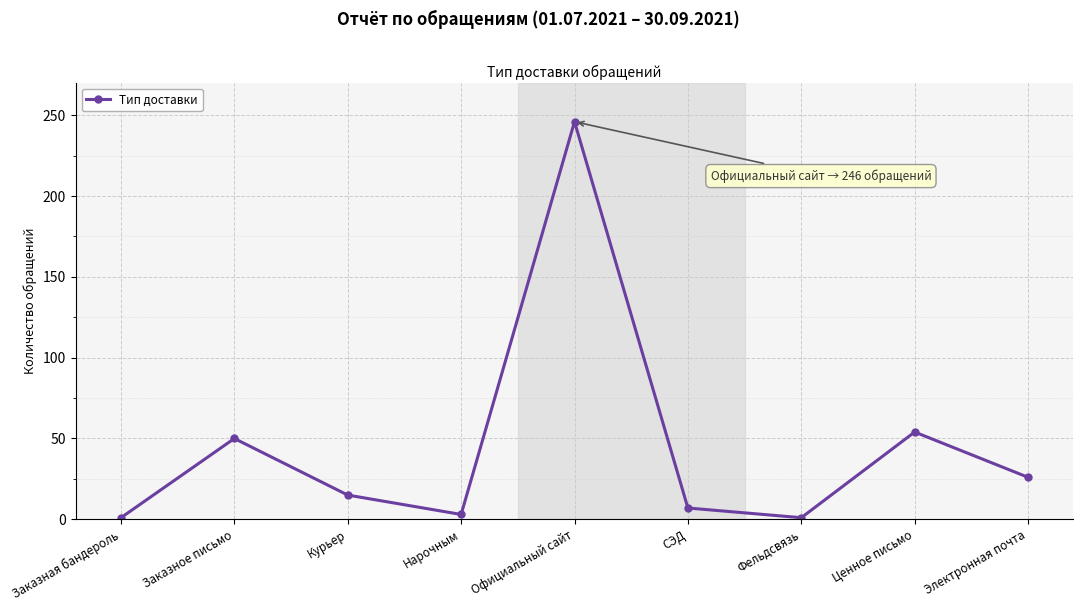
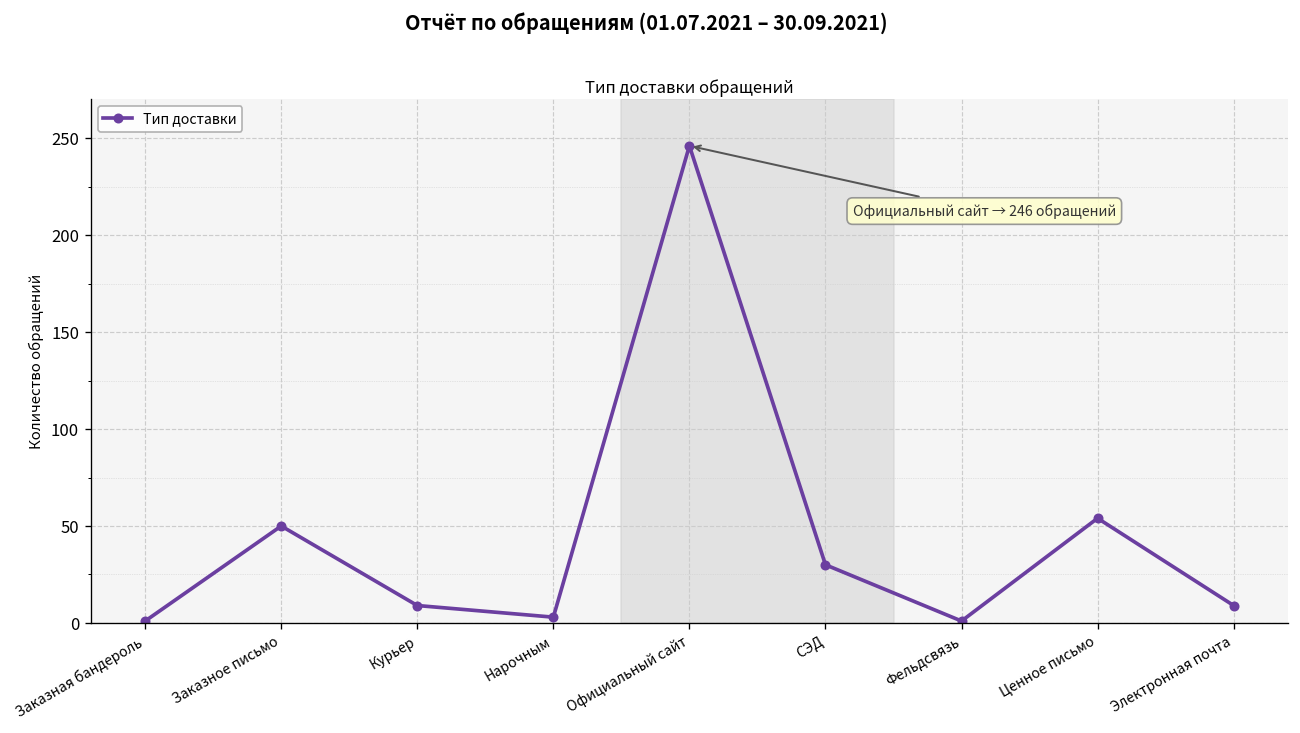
  {
    "Заказная бандероль": 1,
    "Заказное письмо": 50,
-   "Курьер": 15,
+   "Курьер": 9,
    "Нарочным": 3,
-   "СЭД": 7,
+   "СЭД": 30,
    "Фельдсвязь": 1,
    "Ценное письмо": 54,
-   "Электронная почта": 26
+   "Электронная почта": 9
  }
